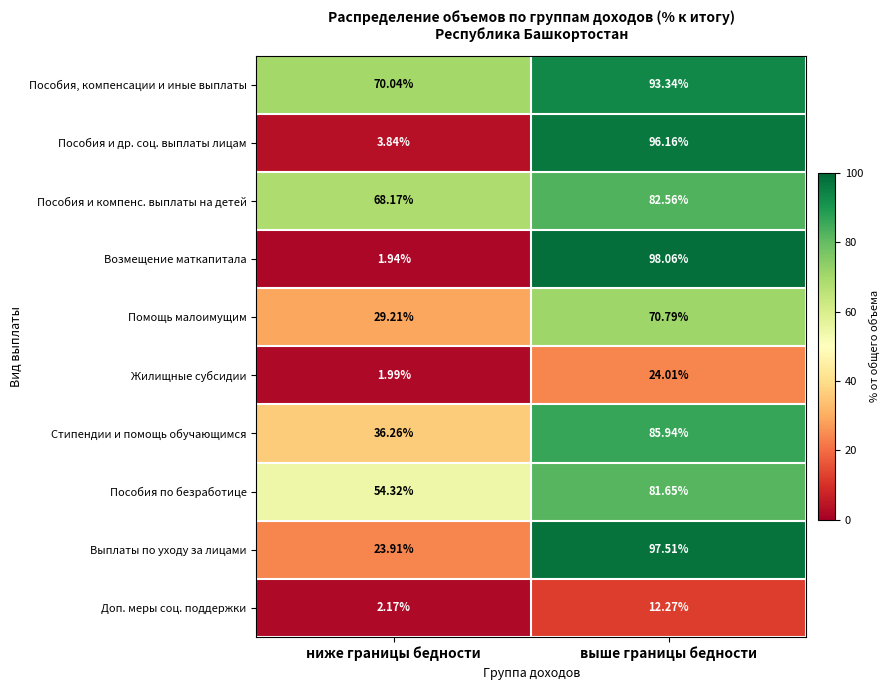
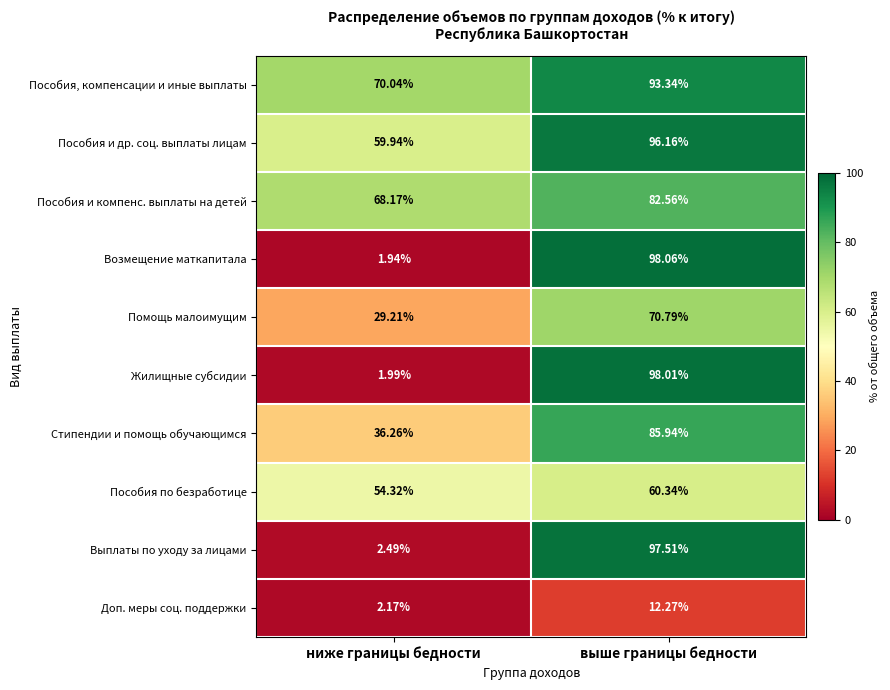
  {
    "Пособия, компенсации и иные выплаты": {
      "ниже границы бедности": "70.04%",
      "выше границы бедности": "93.34%"
    },
    "Пособия и др. соц. выплаты лицам": {
-     "ниже границы бедности": "3.84%",
+     "ниже границы бедности": "59.94%",
      "выше границы бедности": "96.16%"
    },
    "Пособия и компенс. выплаты на детей": {
      "ниже границы бедности": "68.17%",
      "выше границы бедности": "82.56%"
    },
    "Возмещение маткапитала": {
      "ниже границы бедности": "1.94%",
      "выше границы бедности": "98.06%"
    },
    "Помощь малоимущим": {
      "ниже границы бедности": "29.21%",
      "выше границы бедности": "70.79%"
    },
    "Жилищные субсидии": {
      "ниже границы бедности": "1.99%",
-     "выше границы бедности": "24.01%"
+     "выше границы бедности": "98.01%"
    },
    "Стипендии и помощь обучающимся": {
      "ниже границы бедности": "36.26%",
      "выше границы бедности": "85.94%"
    },
    "Пособия по безработице": {
      "ниже границы бедности": "54.32%",
-     "выше границы бедности": "81.65%"
+     "выше границы бедности": "60.34%"
    },
    "Выплаты по уходу за лицами": {
-     "ниже границы бедности": "23.91%",
+     "ниже границы бедности": "2.49%",
      "выше границы бедности": "97.51%"
    },
    "Доп. меры соц. поддержки": {
      "ниже границы бедности": "2.17%",
      "выше границы бедности": "12.27%"
    }
  }
